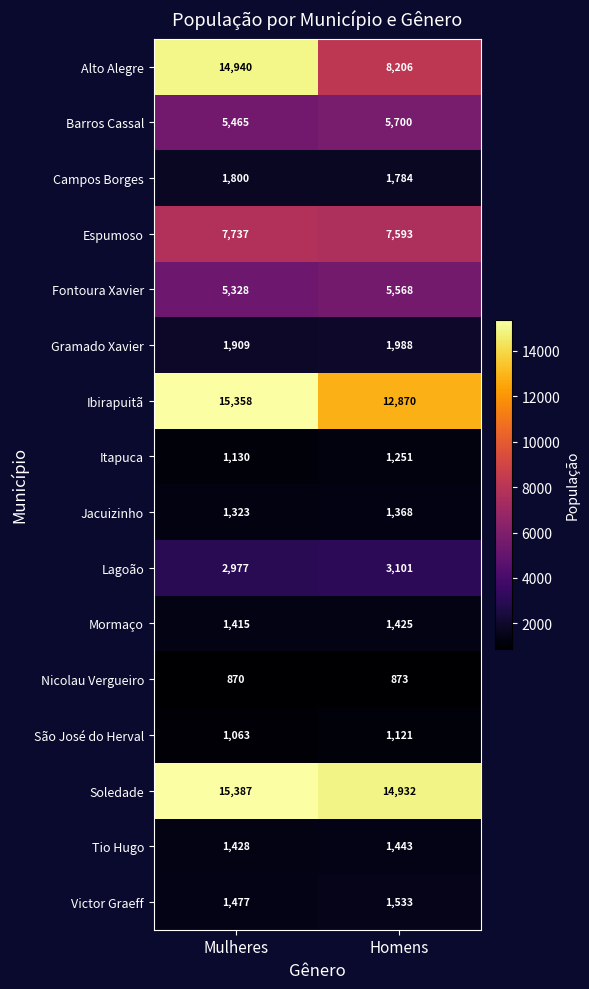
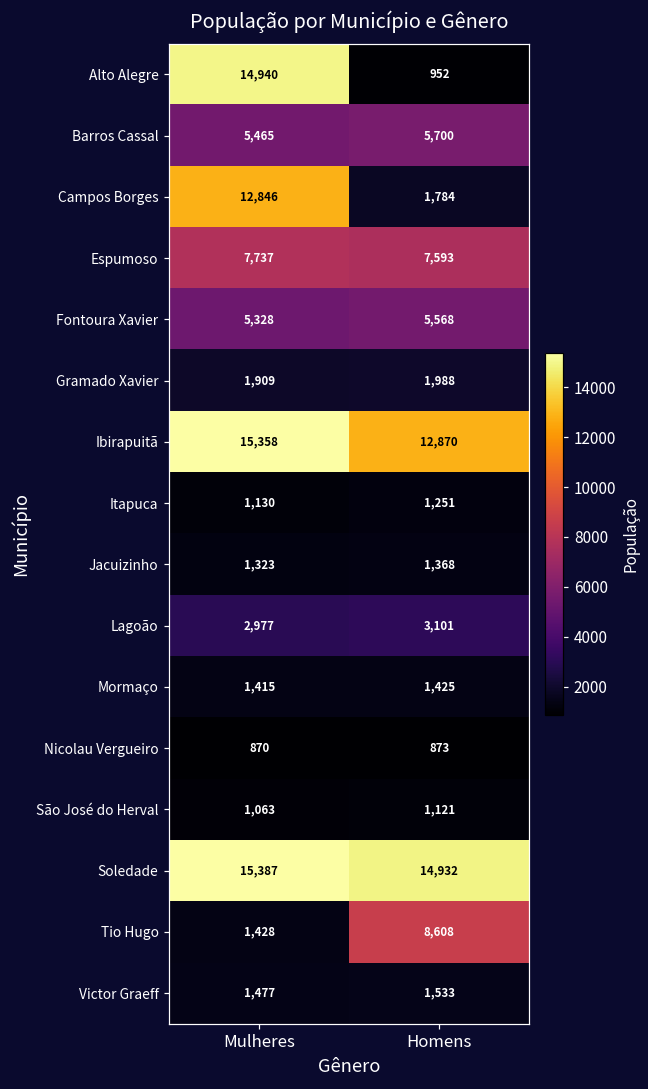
  {
    "Alto Alegre": {
      "Mulheres": "14,940",
-     "Homens": "8,206"
+     "Homens": "952"
    },
    "Barros Cassal": {
      "Mulheres": "5,465",
      "Homens": "5,700"
    },
    "Campos Borges": {
-     "Mulheres": "1,800",
+     "Mulheres": "12,846",
      "Homens": "1,784"
    },
    "Espumoso": {
      "Mulheres": "7,737",
      "Homens": "7,593"
    },
    "Fontoura Xavier": {
      "Mulheres": "5,328",
      "Homens": "5,568"
    },
    "Gramado Xavier": {
      "Mulheres": "1,909",
      "Homens": "1,988"
    },
    "Ibirapuitã": {
      "Mulheres": "15,358",
      "Homens": "12,870"
    },
    "Itapuca": {
      "Mulheres": "1,130",
      "Homens": "1,251"
    },
    "Jacuizinho": {
      "Mulheres": "1,323",
      "Homens": "1,368"
    },
    "Lagoão": {
      "Mulheres": "2,977",
      "Homens": "3,101"
    },
    "Mormaço": {
      "Mulheres": "1,415",
      "Homens": "1,425"
    },
    "Nicolau Vergueiro": {
      "Mulheres": "870",
      "Homens": "873"
    },
    "São José do Herval": {
      "Mulheres": "1,063",
      "Homens": "1,121"
    },
    "Soledade": {
      "Mulheres": "15,387",
      "Homens": "14,932"
    },
    "Tio Hugo": {
      "Mulheres": "1,428",
-     "Homens": "1,443"
+     "Homens": "8,608"
    },
    "Victor Graeff": {
      "Mulheres": "1,477",
      "Homens": "1,533"
    }
  }
